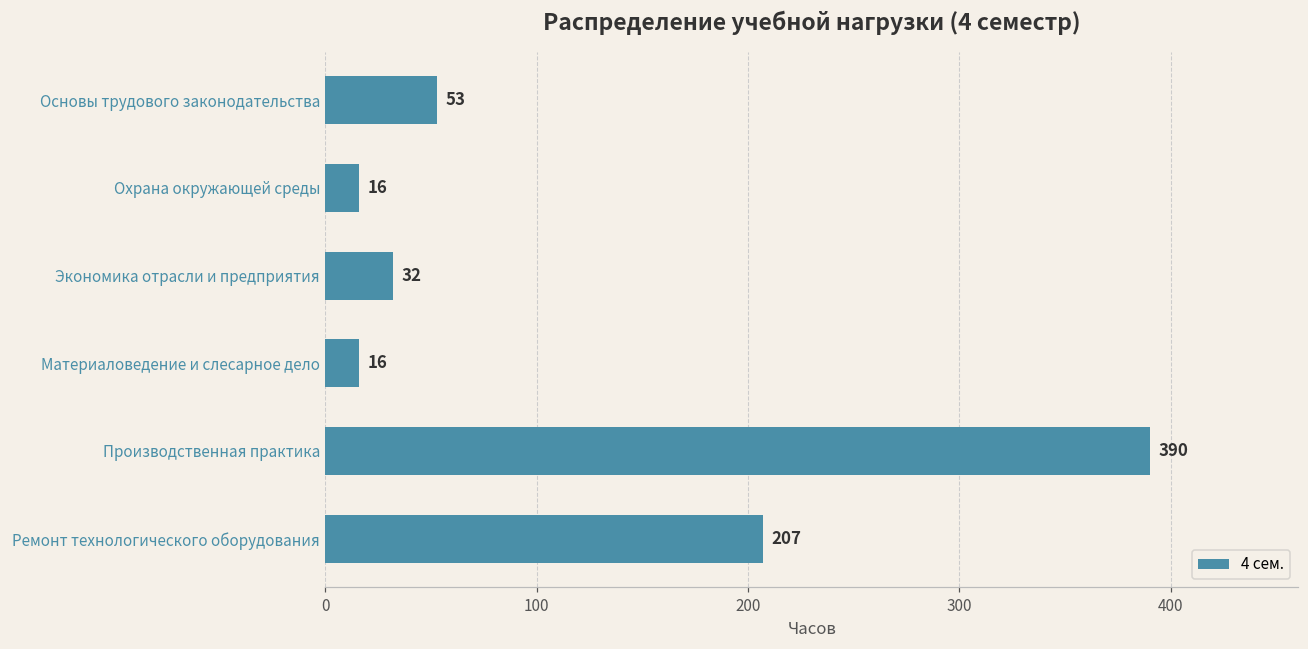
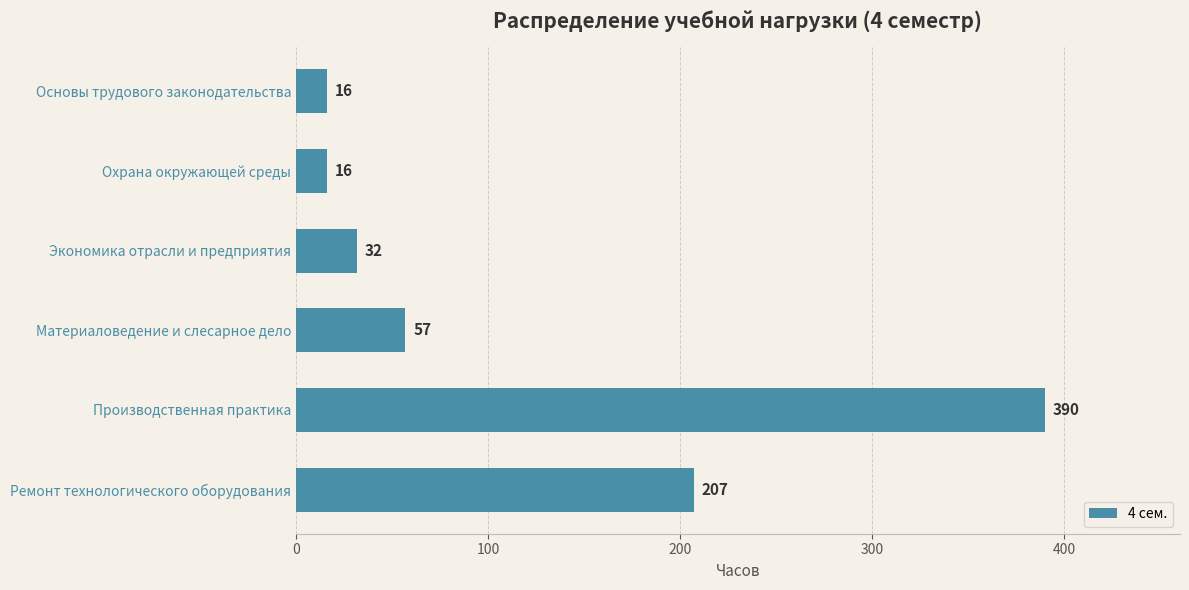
  {
-   "Основы трудового законодательства": 53,
+   "Основы трудового законодательства": 16,
    "Охрана окружающей среды": 16,
    "Экономика отрасли и предприятия": 32,
-   "Материаловедение и слесарное дело": 16,
+   "Материаловедение и слесарное дело": 57,
    "Производственная практика": 390,
    "Ремонт технологического оборудования": 207
  }
